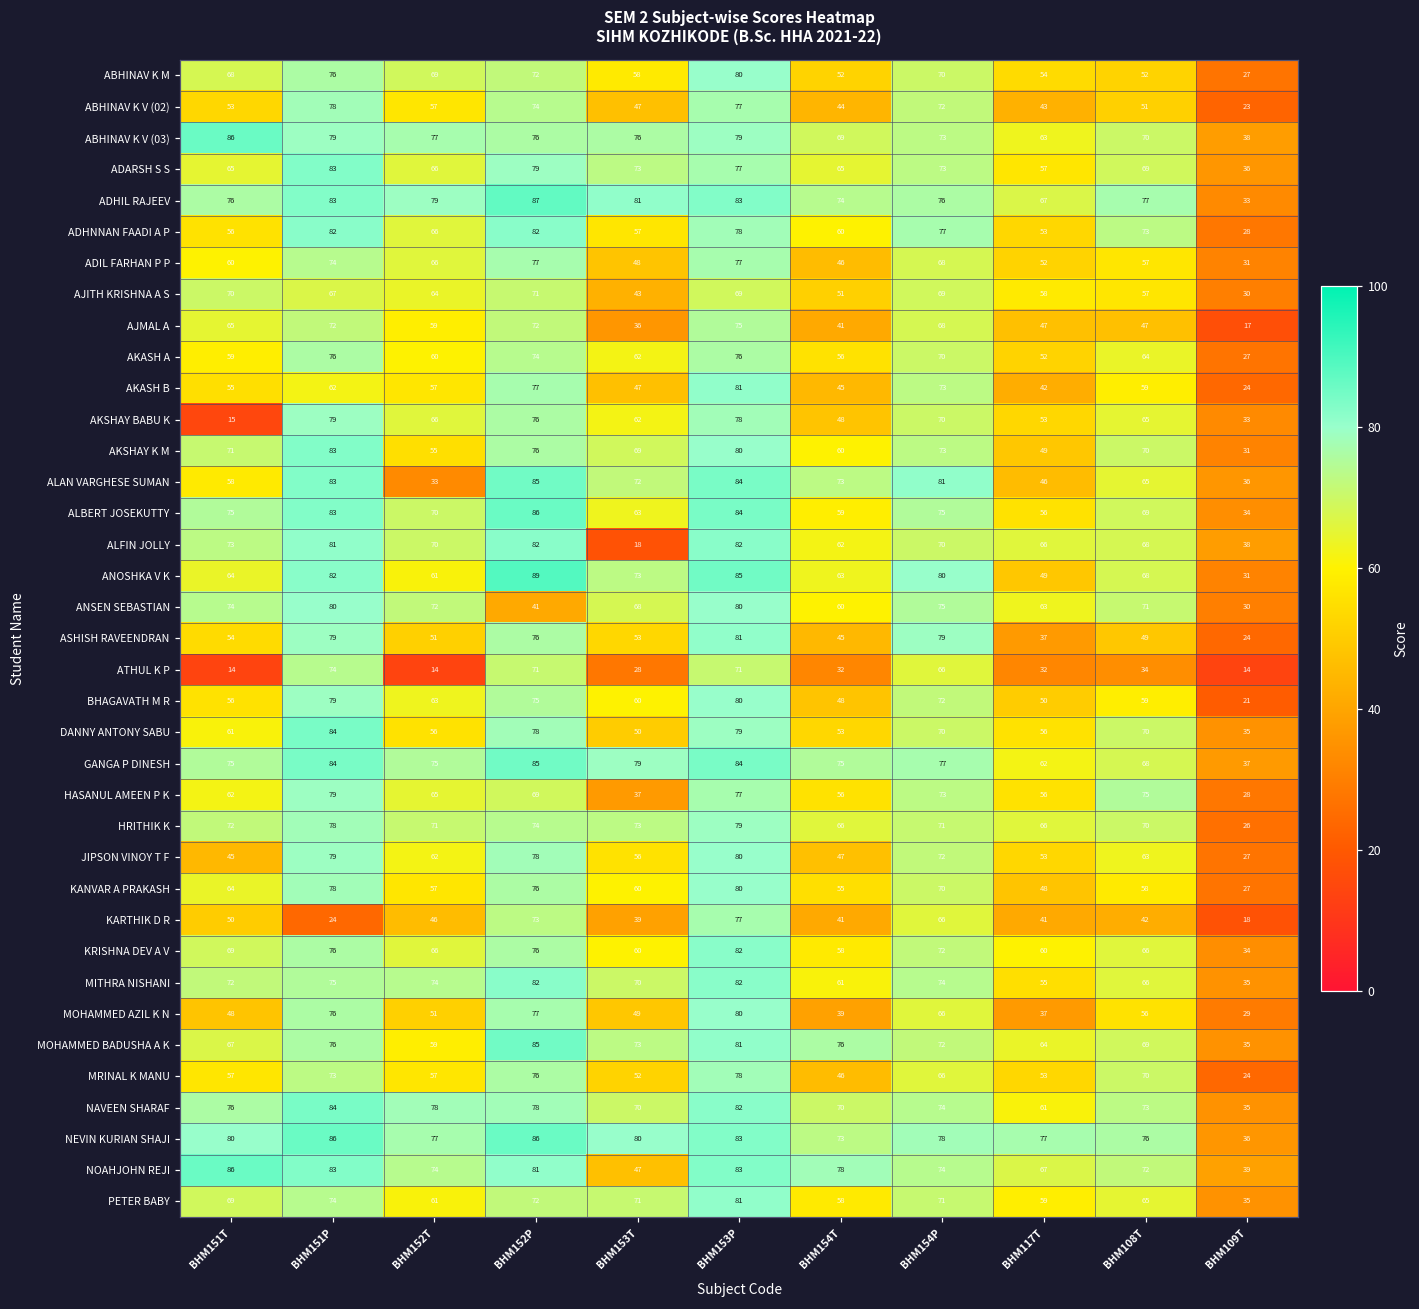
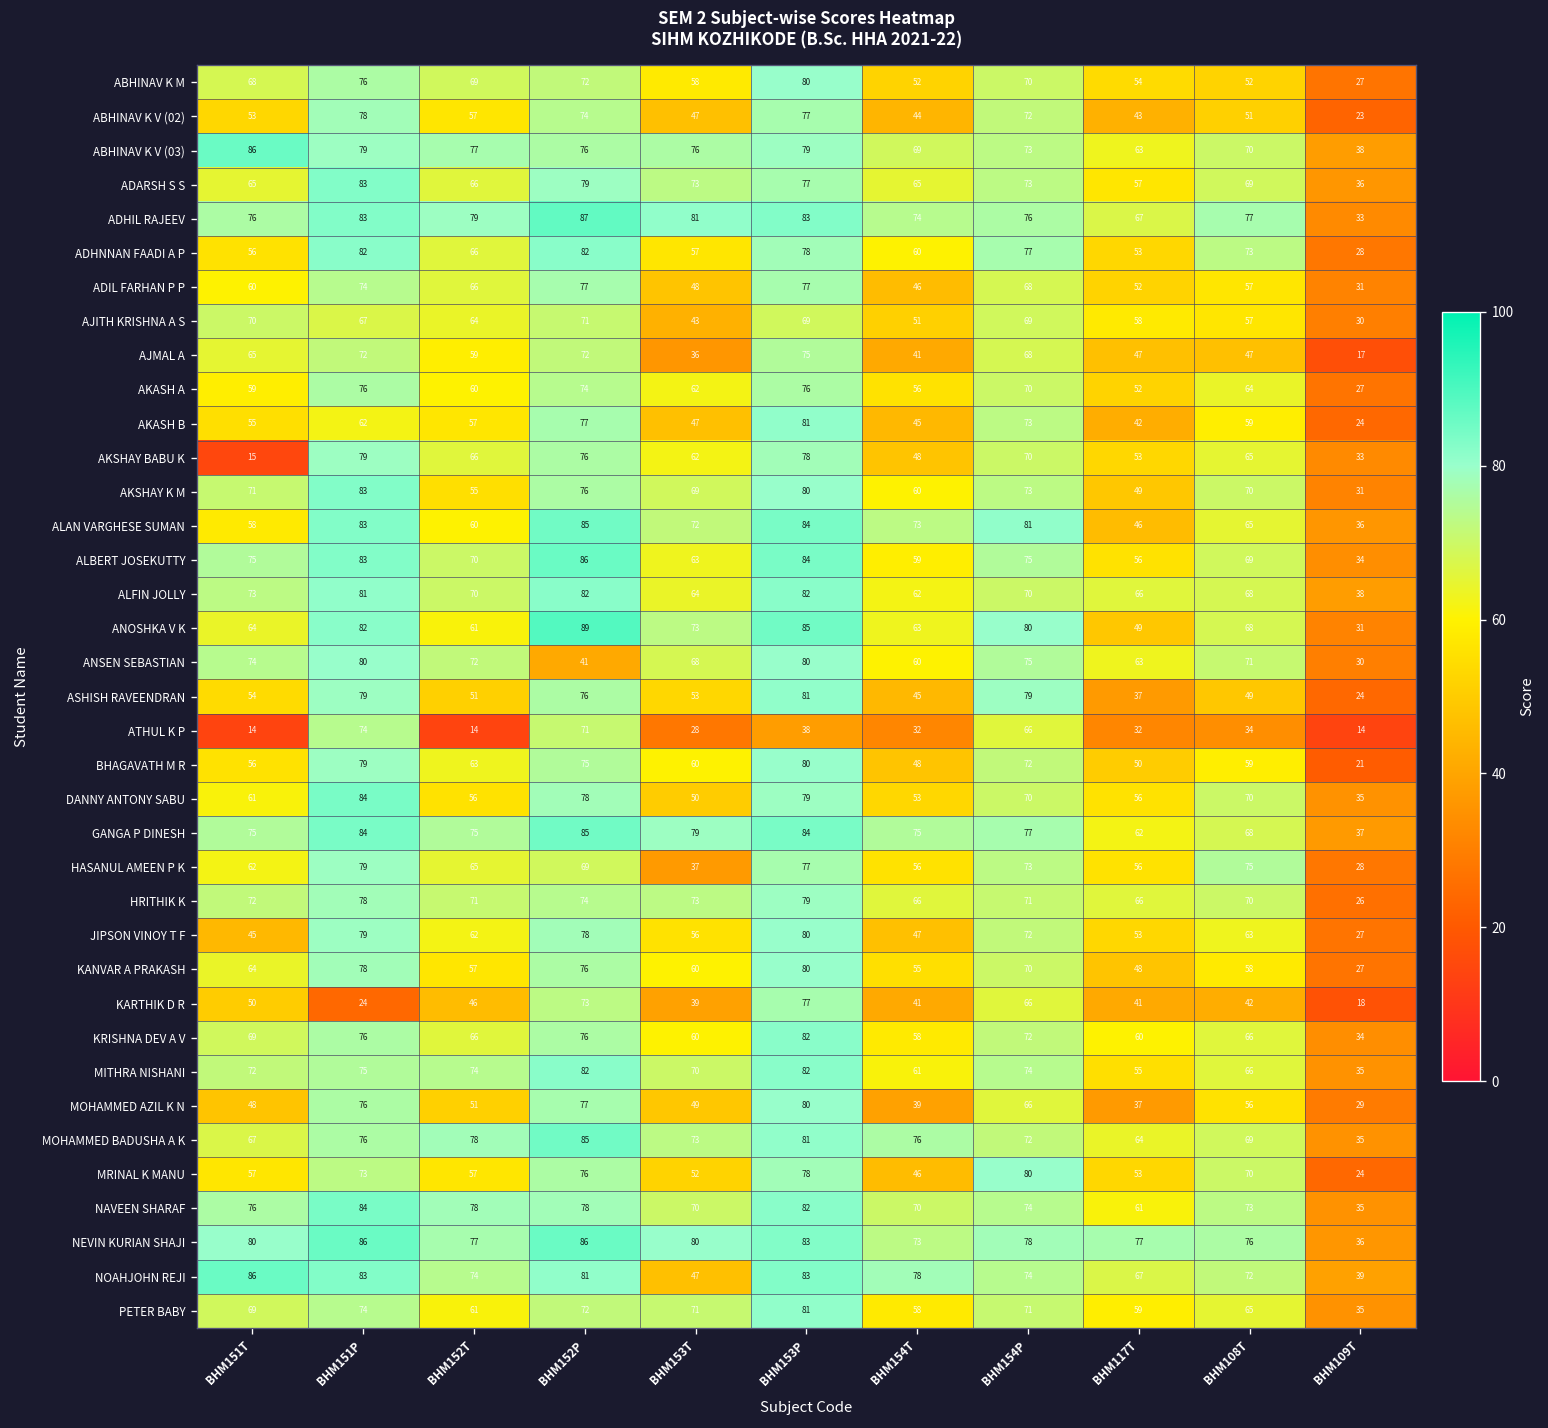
  {
    "ALAN VARGHESE SUMAN": {
      "BHM151T": 58,
      "BHM151P": 83,
-     "BHM152T": 33,
+     "BHM152T": 60,
      "BHM152P": 85,
      "BHM153T": 72,
      "BHM153P": 84,
      "BHM154T": 73,
      "BHM154P": 81,
      "BHM117T": 46,
      "BHM108T": 65,
      "BHM109T": 36
    },
    "ALFIN JOLLY": {
      "BHM151T": 73,
      "BHM151P": 81,
      "BHM152T": 70,
      "BHM152P": 82,
-     "BHM153T": 18,
+     "BHM153T": 64,
      "BHM153P": 82,
      "BHM154T": 62,
      "BHM154P": 70,
      "BHM117T": 66,
      "BHM108T": 68,
      "BHM109T": 38
    },
    "ATHUL K P": {
      "BHM151T": 14,
      "BHM151P": 74,
      "BHM152T": 14,
      "BHM152P": 71,
      "BHM153T": 28,
-     "BHM153P": 71,
+     "BHM153P": 38,
      "BHM154T": 32,
      "BHM154P": 66,
      "BHM117T": 32,
      "BHM108T": 34,
      "BHM109T": 14
    },
    "MOHAMMED BADUSHA A K": {
      "BHM151T": 67,
      "BHM151P": 76,
-     "BHM152T": 59,
+     "BHM152T": 78,
      "BHM152P": 85,
      "BHM153T": 73,
      "BHM153P": 81,
      "BHM154T": 76,
      "BHM154P": 72,
      "BHM117T": 64,
      "BHM108T": 69,
      "BHM109T": 35
    },
    "MRINAL K MANU": {
      "BHM151T": 57,
      "BHM151P": 73,
      "BHM152T": 57,
      "BHM152P": 76,
      "BHM153T": 52,
      "BHM153P": 78,
      "BHM154T": 46,
-     "BHM154P": 66,
+     "BHM154P": 80,
      "BHM117T": 53,
      "BHM108T": 70,
      "BHM109T": 24
    }
  }
